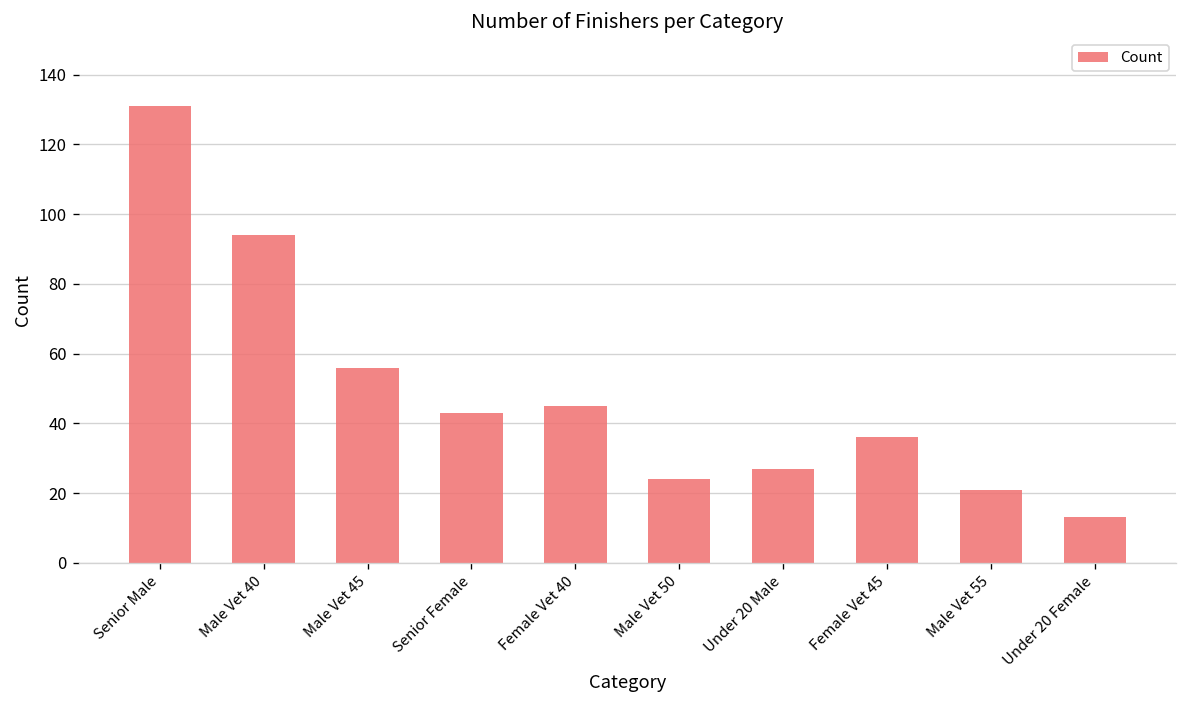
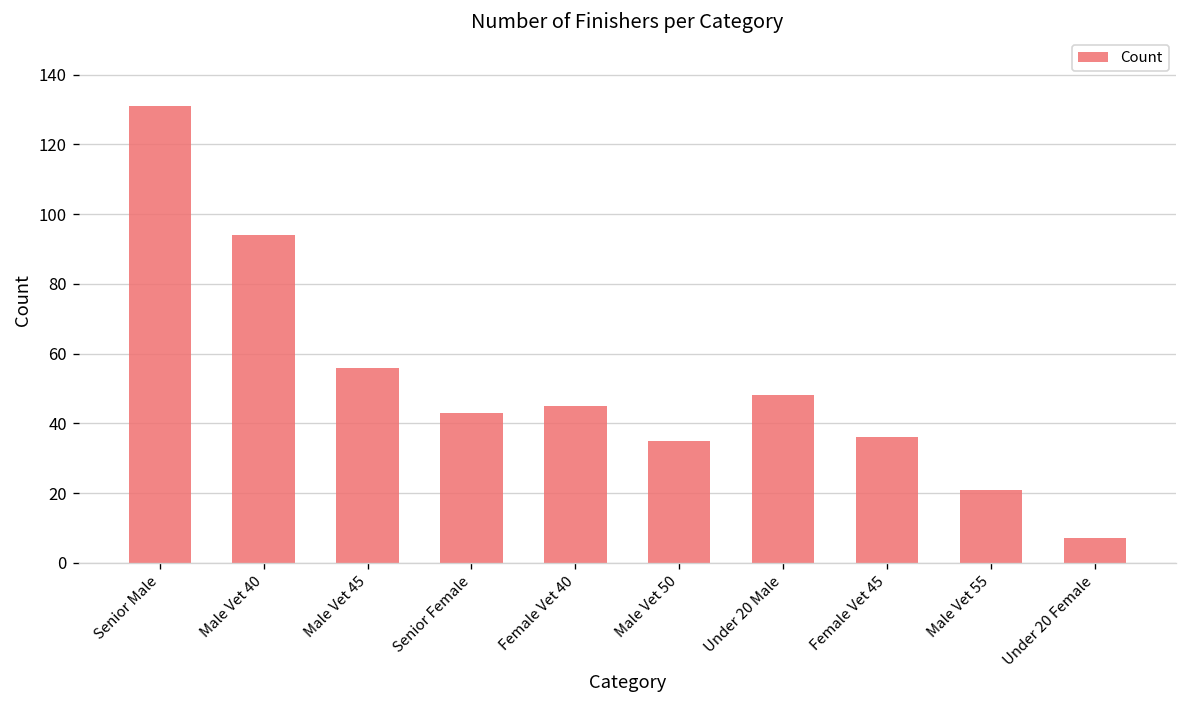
  {
    "Senior Male": 131,
    "Male Vet 40": 94,
    "Male Vet 45": 56,
    "Senior Female": 43,
    "Female Vet 40": 45,
-   "Male Vet 50": 24,
-   "Under 20 Male": 27,
+   "Male Vet 50": 35,
+   "Under 20 Male": 48,
    "Female Vet 45": 36,
    "Male Vet 55": 21,
-   "Under 20 Female": 13
+   "Under 20 Female": 7
  }
